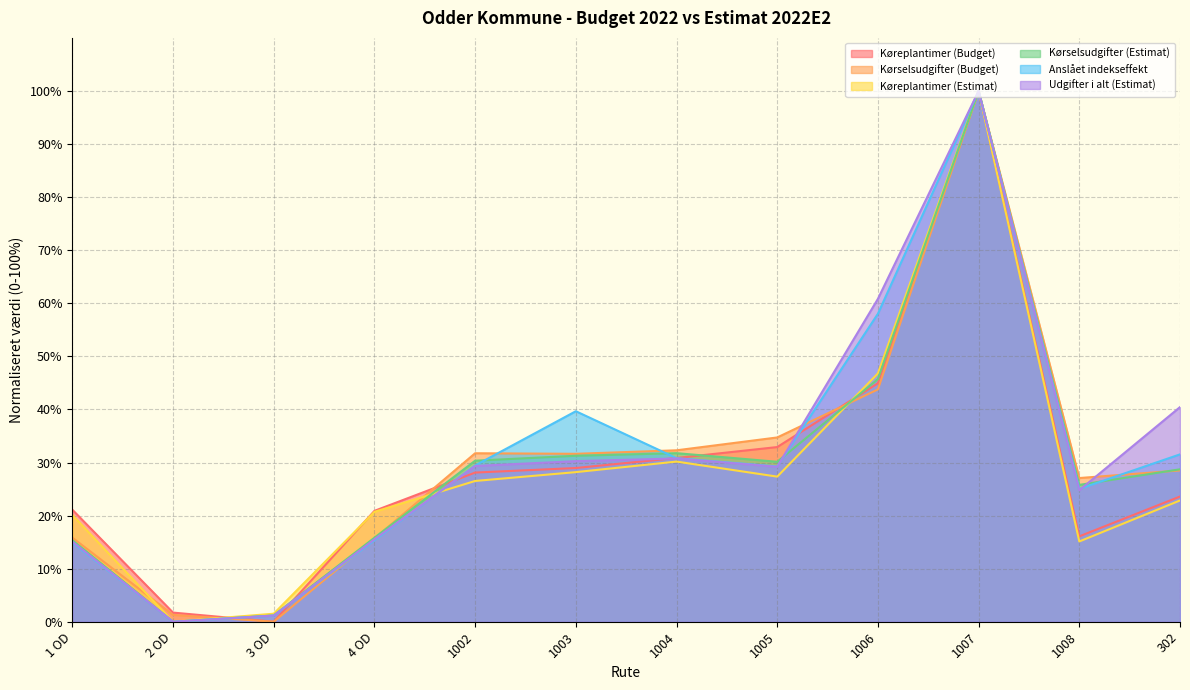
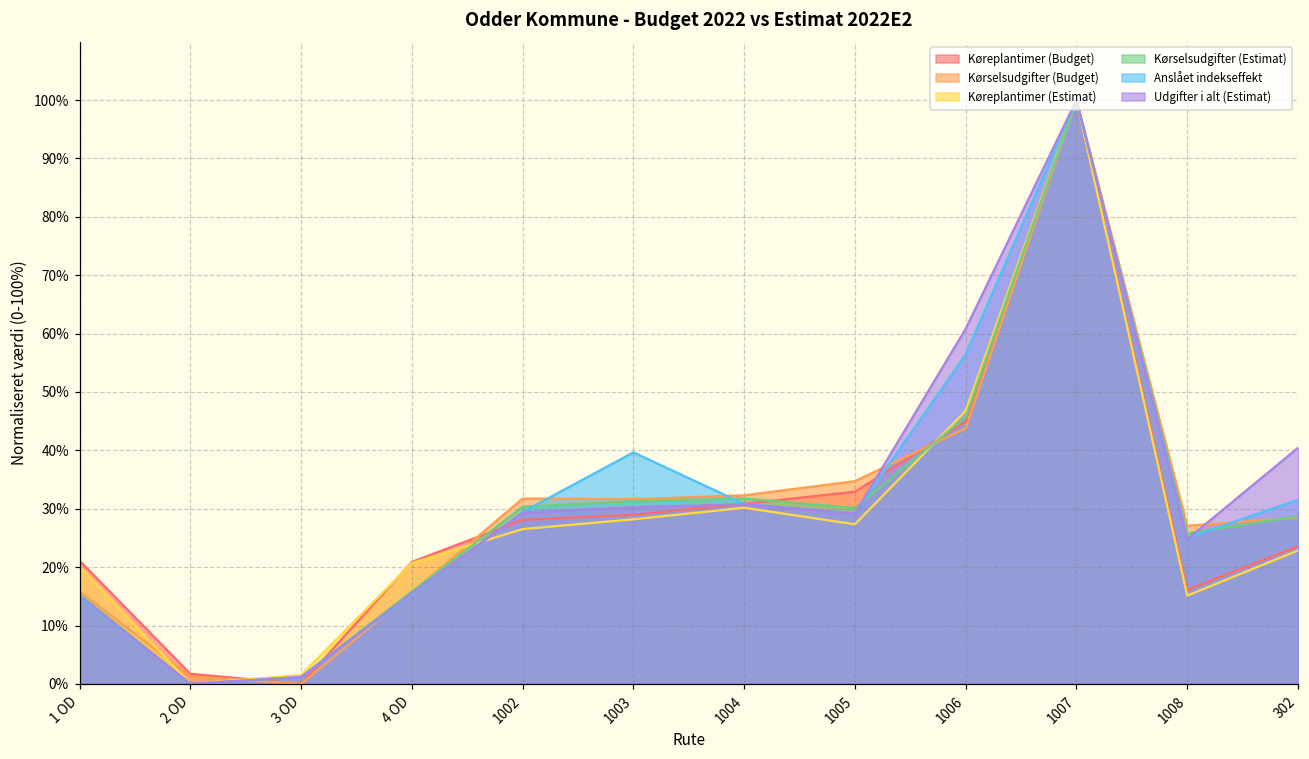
  {
    "Kørselsudgifter (Estimat)": {
      "1002": "30%",
      "1004": "32%",
      "1005": "30%",
      "1006": "46%",
      "1008": "26%"
    },
    "Anslået indekseffekt": {
      "1003": "40%",
-     "1006": "58%",
+     "1006": "56%",
      "302": "32%"
    },
    "Udgifter i alt (Estimat)": {
      "1003": "30%",
      "1006": "61%",
      "302": "40%"
    }
  }
